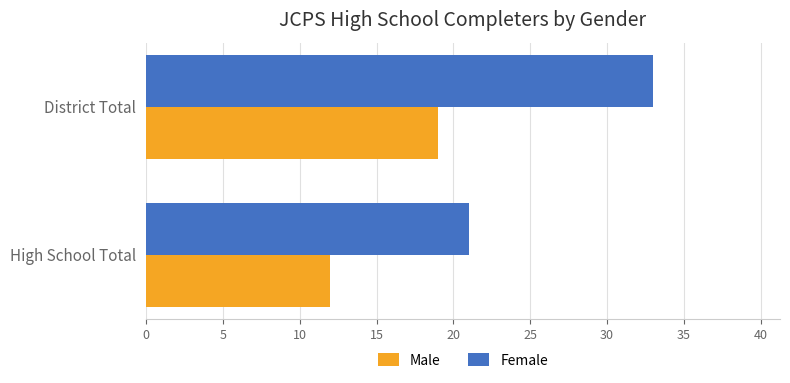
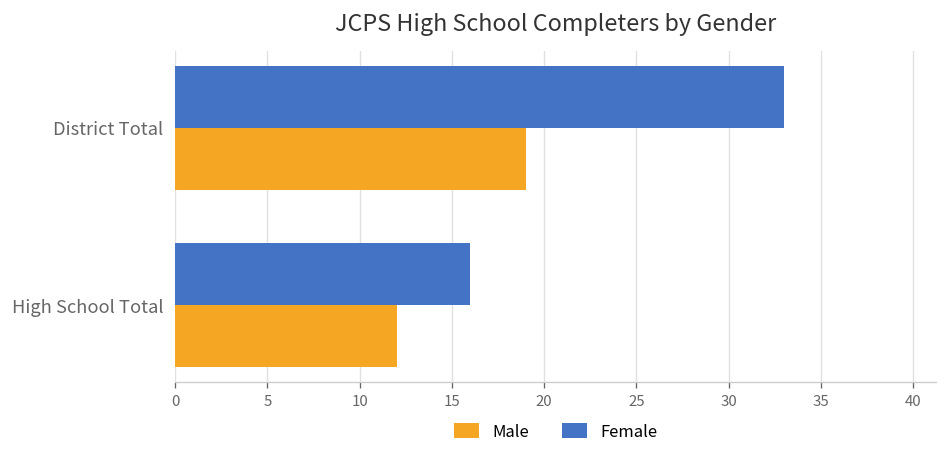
  {
    "Male": {
      "District Total": 19,
      "High School Total": 12
    },
    "Female": {
      "District Total": 33,
-     "High School Total": 21
+     "High School Total": 16
    }
  }
